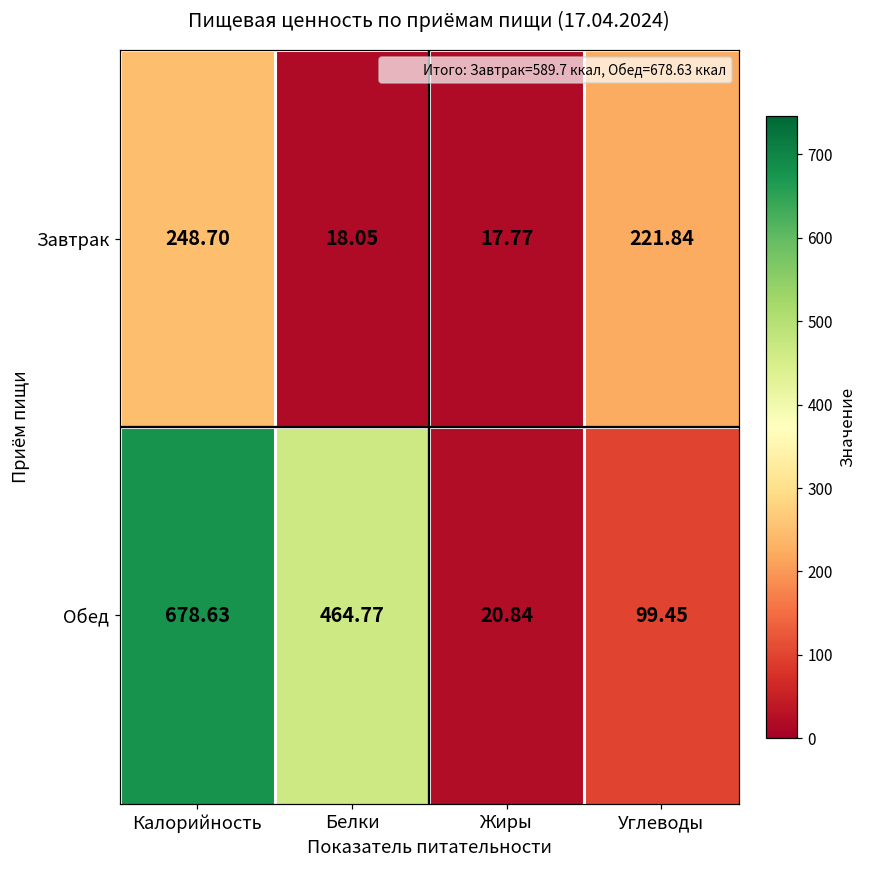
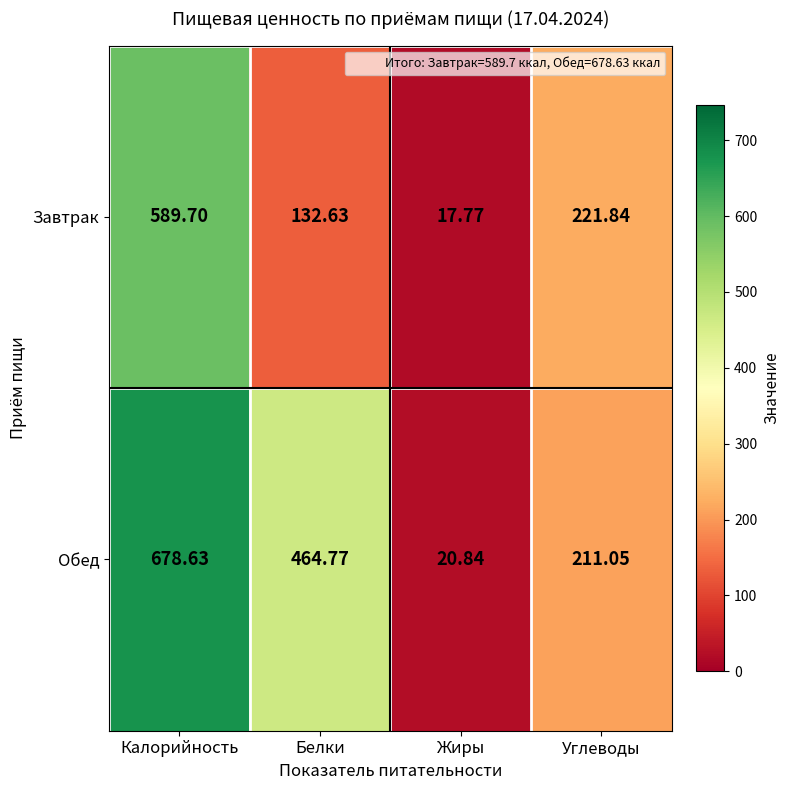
  {
    "Завтрак": {
-     "Калорийность": 248.70,
-     "Белки": 18.05,
+     "Калорийность": 589.70,
+     "Белки": 132.63,
      "Жиры": 17.77,
      "Углеводы": 221.84
    },
    "Обед": {
      "Калорийность": 678.63,
      "Белки": 464.77,
      "Жиры": 20.84,
-     "Углеводы": 99.45
+     "Углеводы": 211.05
    }
  }
